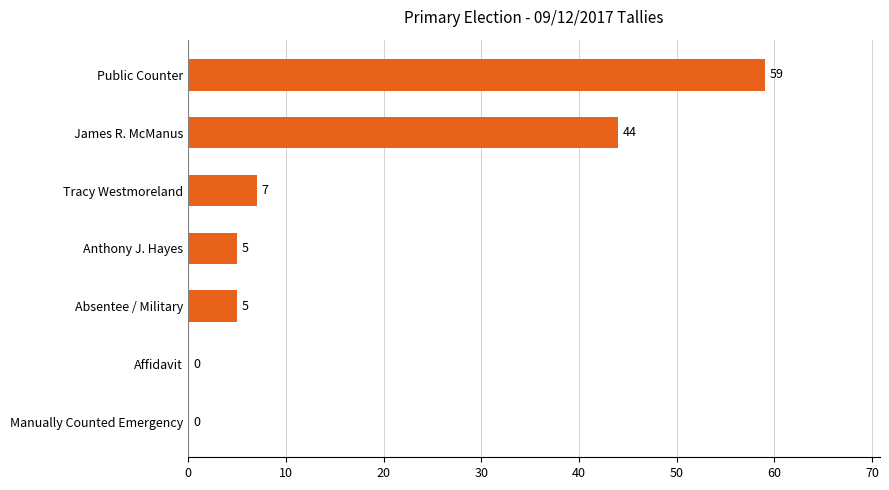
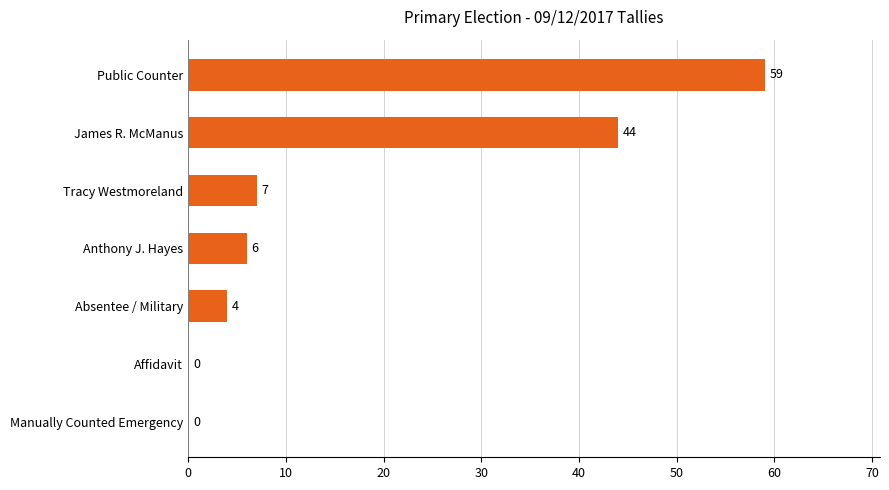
  {
    "Public Counter": 59,
    "James R. McManus": 44,
    "Tracy Westmoreland": 7,
-   "Anthony J. Hayes": 5,
-   "Absentee / Military": 5,
+   "Anthony J. Hayes": 6,
+   "Absentee / Military": 4,
    "Affidavit": 0,
    "Manually Counted Emergency": 0
  }
